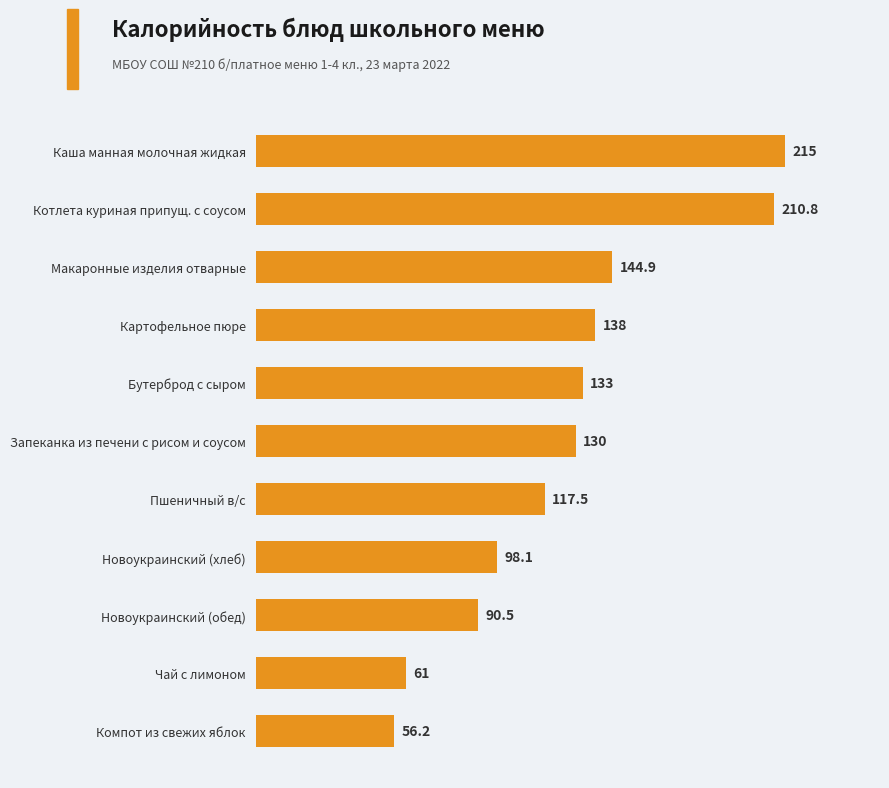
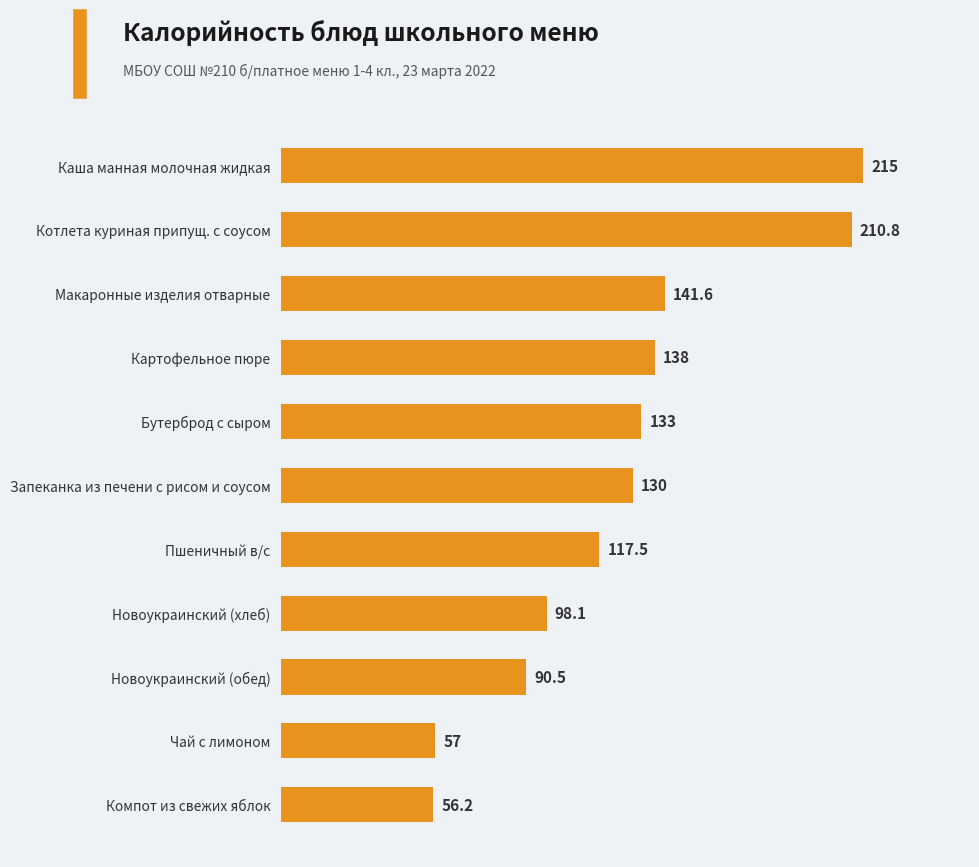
  {
    "Каша манная молочная жидкая": 215,
    "Котлета куриная припущ. с соусом": 210.8,
-   "Макаронные изделия отварные": 144.9,
+   "Макаронные изделия отварные": 141.6,
    "Картофельное пюре": 138,
    "Бутерброд с сыром": 133,
    "Запеканка из печени с рисом и соусом": 130,
    "Пшеничный в/с": 117.5,
    "Новоукраинский (хлеб)": 98.1,
    "Новоукраинский (обед)": 90.5,
-   "Чай с лимоном": 61,
+   "Чай с лимоном": 57,
    "Компот из свежих яблок": 56.2
  }
